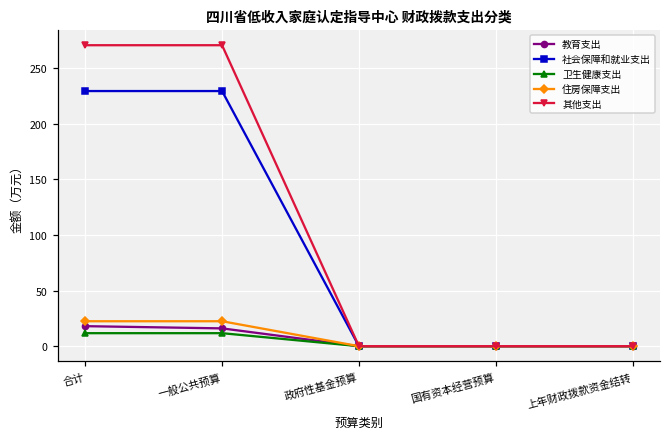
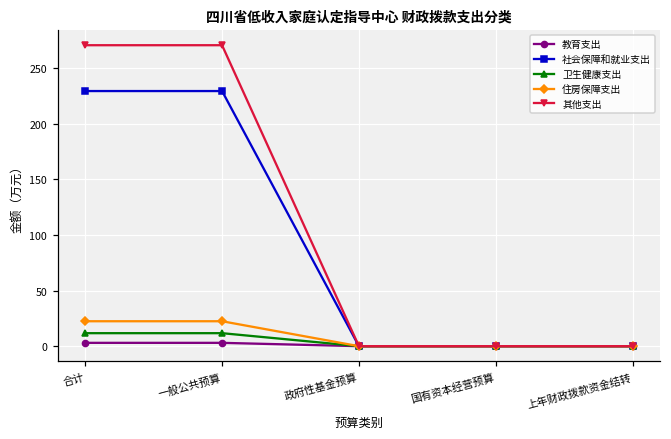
  {
    "教育支出": {
-     "合计": 18,
-     "一般公共预算": 16
+     "合计": 3,
+     "一般公共预算": 3
    },
    "社会保障和就业支出": {
      "合计": 229,
      "一般公共预算": 229
    },
    "卫生健康支出": {
      "合计": 12,
      "一般公共预算": 12
    },
    "住房保障支出": {
      "合计": 22,
      "一般公共预算": 22
    },
    "其他支出": {
      "合计": 271,
      "一般公共预算": 271
    }
  }
